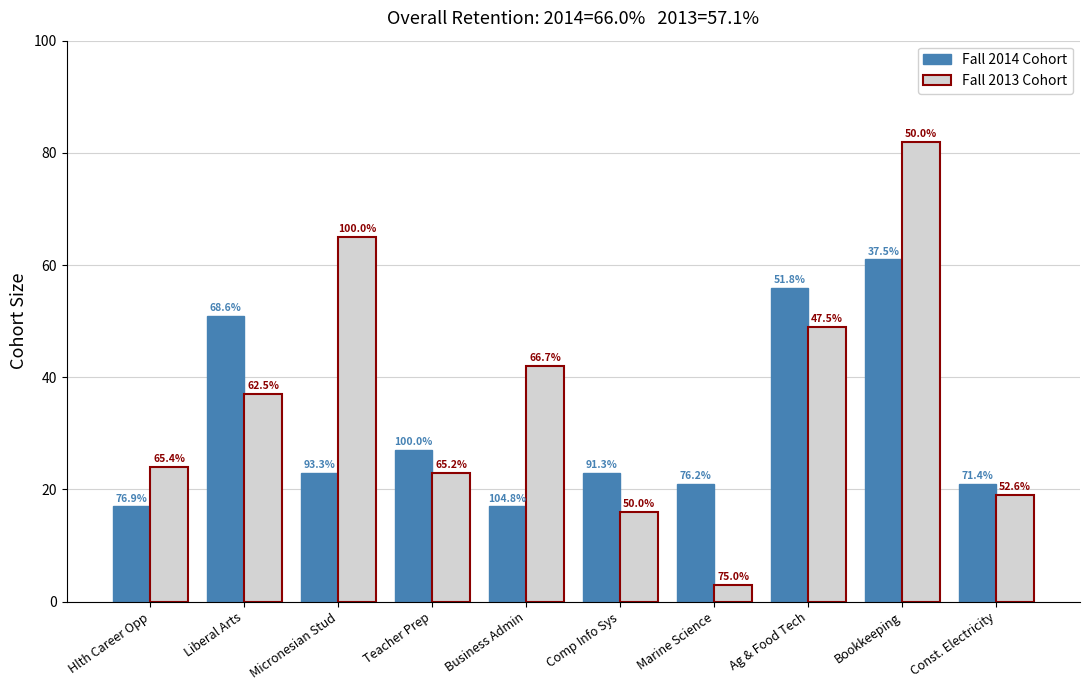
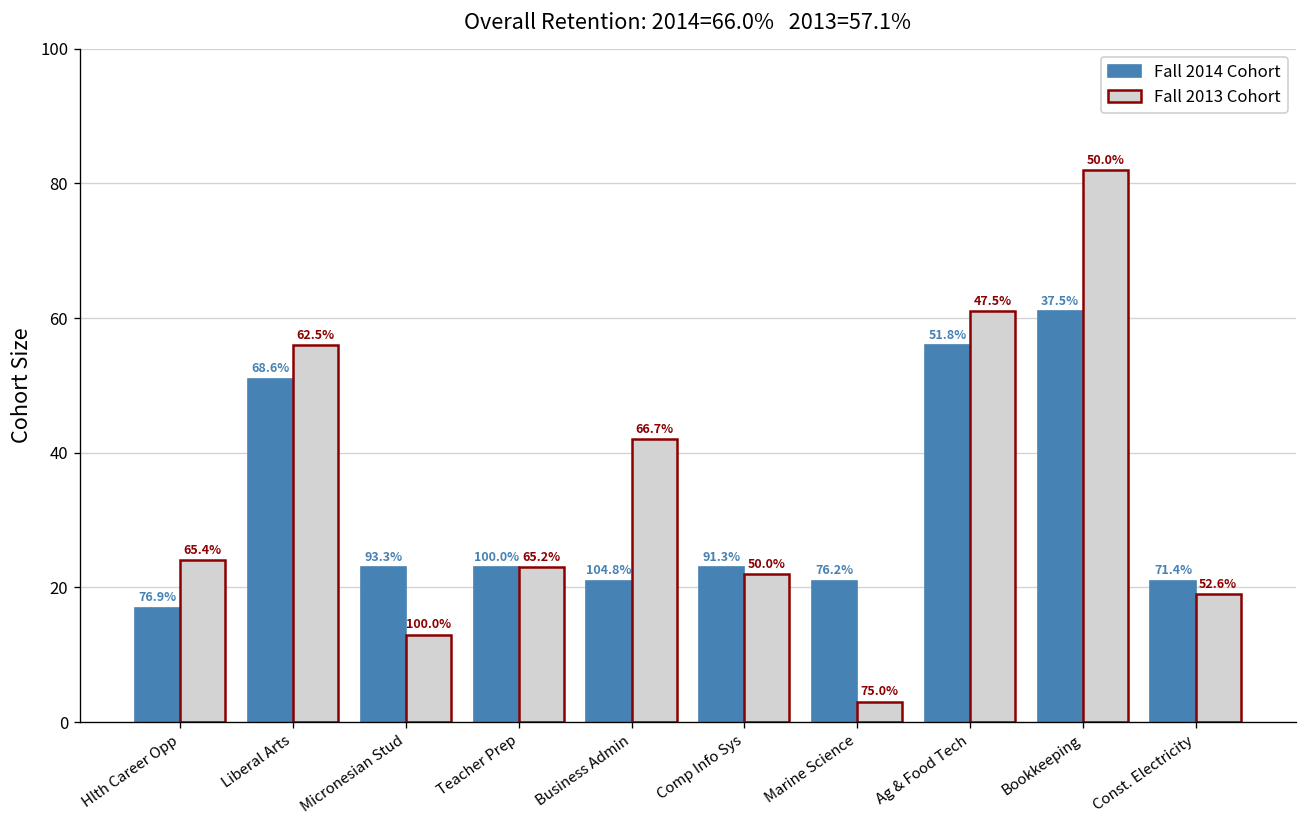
  {
    "Fall 2014 Cohort": {
-     "Teacher Prep": 27,
-     "Business Admin": 17
+     "Teacher Prep": 23,
+     "Business Admin": 21
    },
    "Fall 2013 Cohort": {
-     "Liberal Arts": 37,
-     "Micronesian Stud": 65,
-     "Comp Info Sys": 16,
-     "Ag & Food Tech": 49
+     "Liberal Arts": 56,
+     "Micronesian Stud": 13,
+     "Comp Info Sys": 22,
+     "Ag & Food Tech": 61
    }
  }
